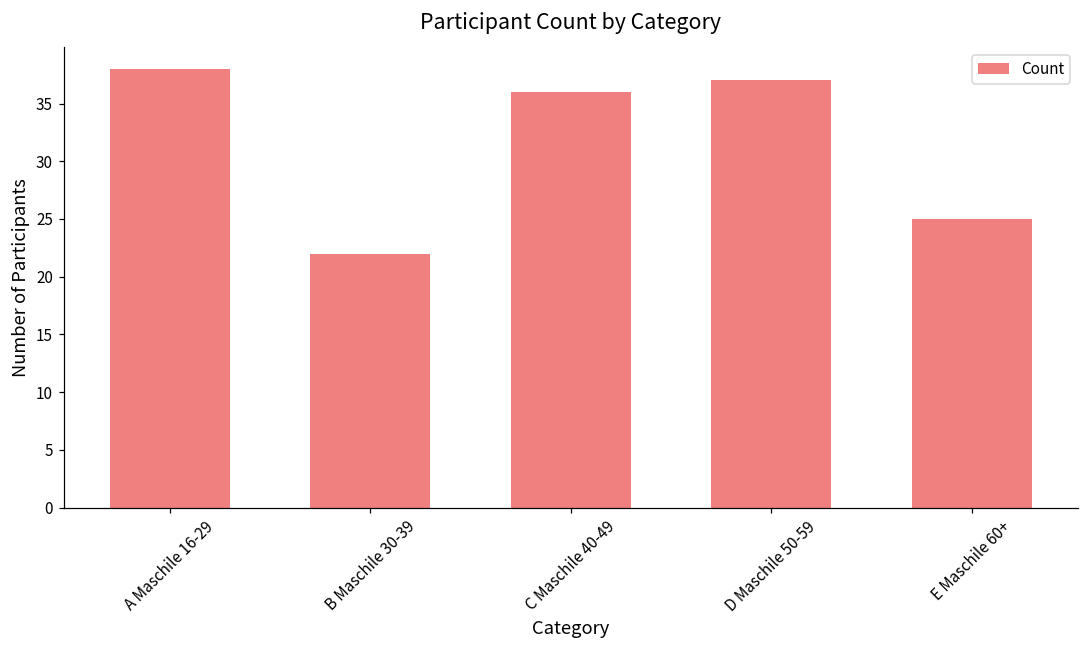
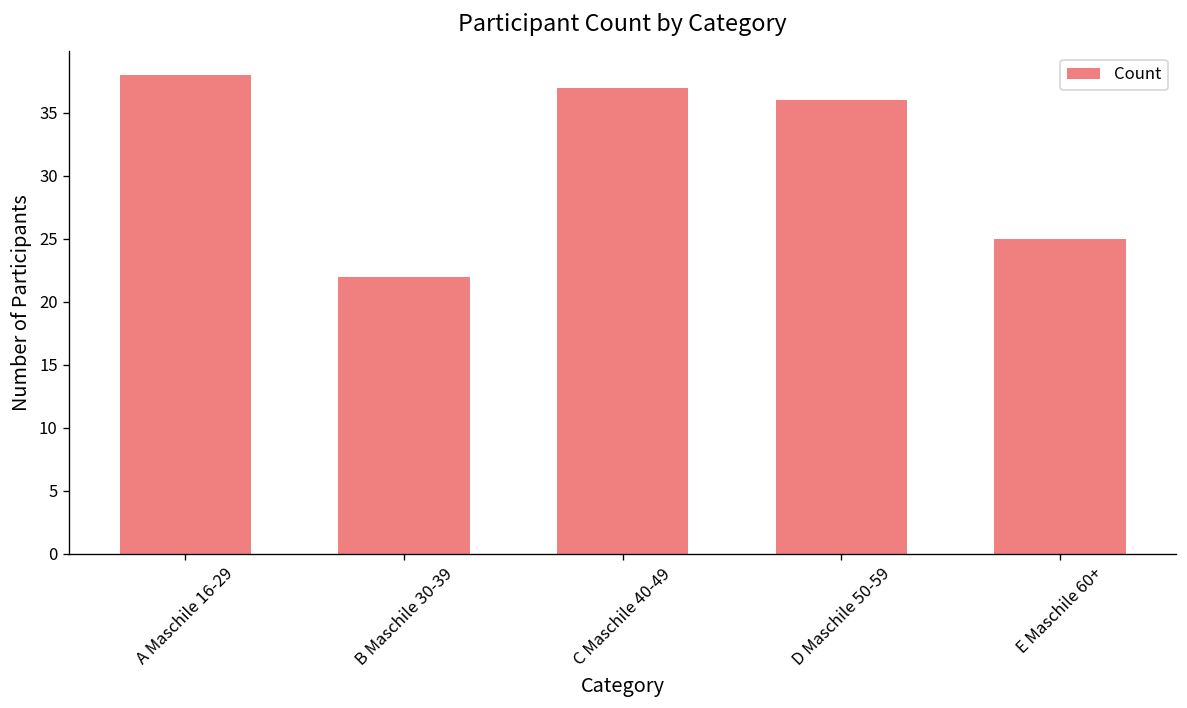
  {
    "A Maschile 16-29": 38,
    "B Maschile 30-39": 22,
-   "C Maschile 40-49": 36,
-   "D Maschile 50-59": 37,
+   "C Maschile 40-49": 37,
+   "D Maschile 50-59": 36,
    "E Maschile 60+": 25
  }
